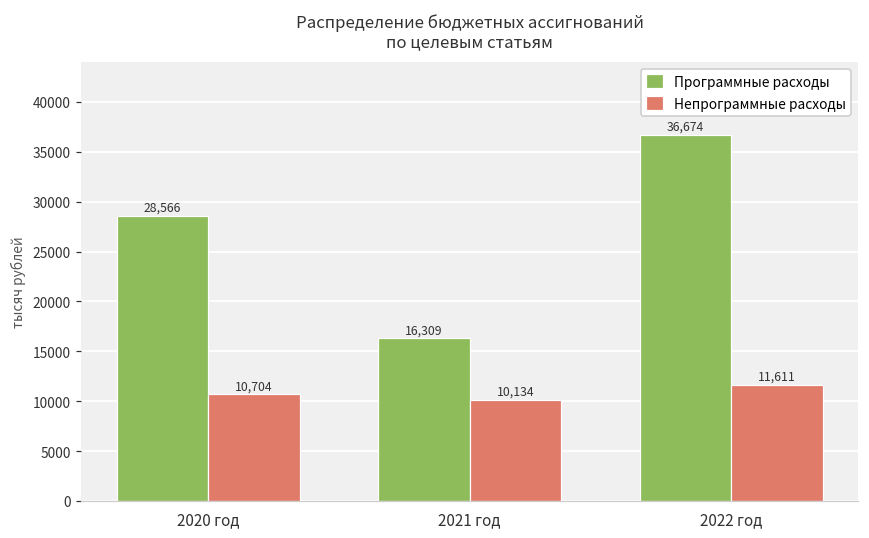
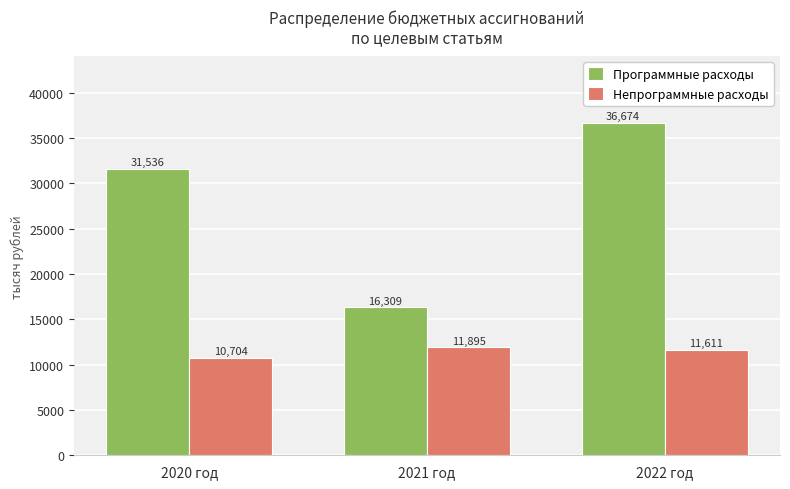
  {
    "Программные расходы": {
-     "2020 год": "28,566",
+     "2020 год": "31,536",
      "2021 год": "16,309",
      "2022 год": "36,674"
    },
    "Непрограммные расходы": {
      "2020 год": "10,704",
-     "2021 год": "10,134",
+     "2021 год": "11,895",
      "2022 год": "11,611"
    }
  }
